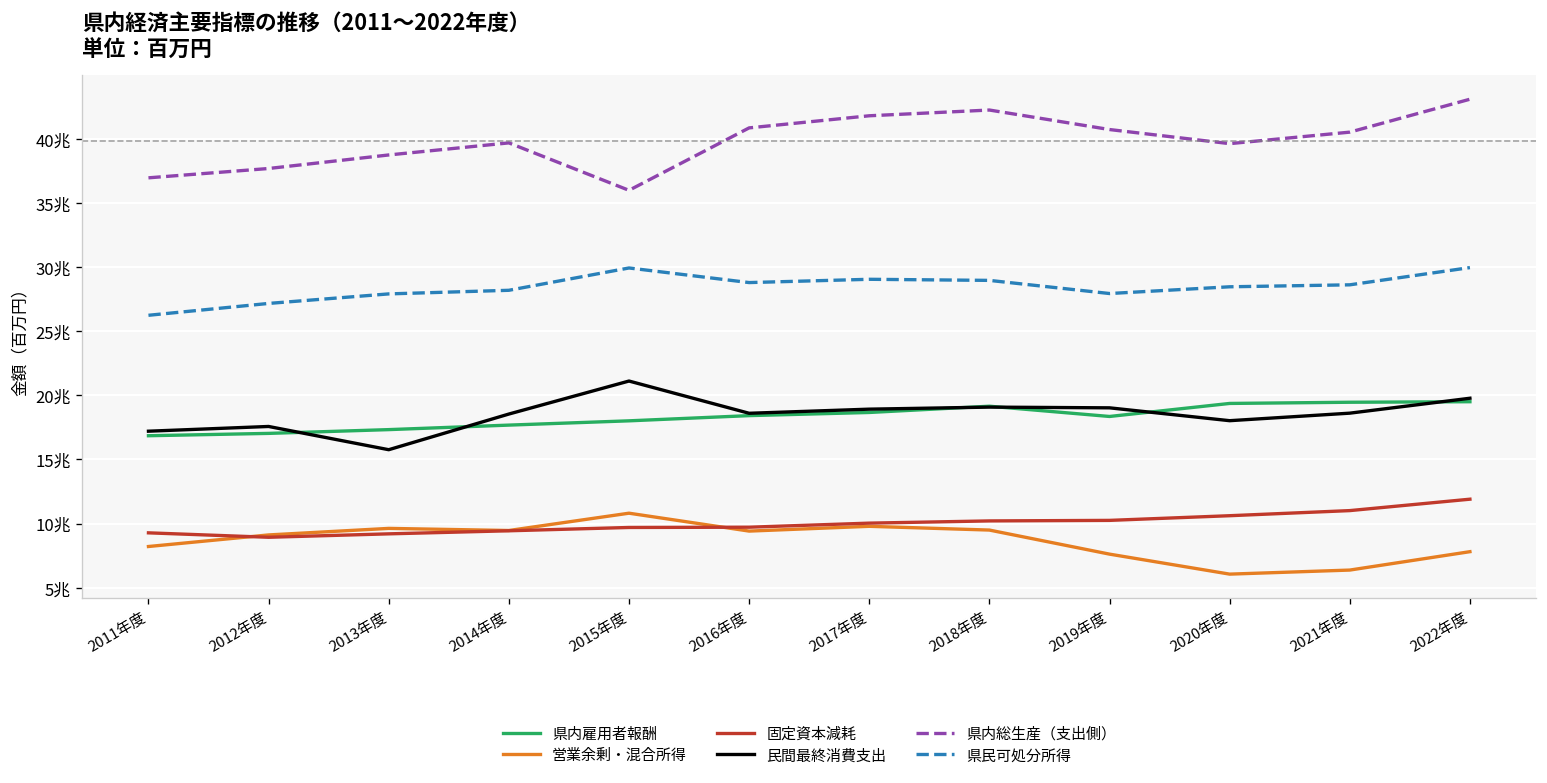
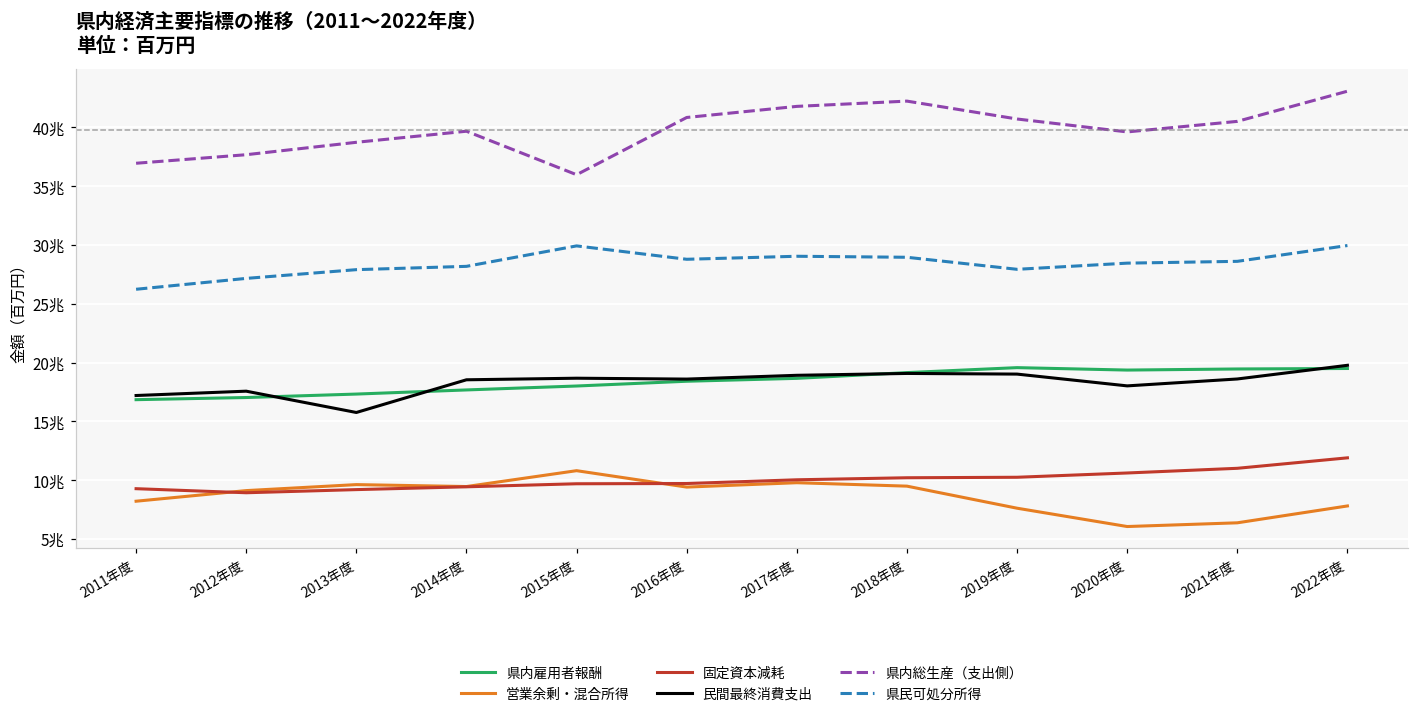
  {
    "県内雇用者報酬": {
      "2011年度": "16.9兆",
      "2012年度": "17.0兆",
      "2013年度": "17.3兆",
      "2014年度": "17.7兆",
      "2015年度": "18.0兆",
      "2017年度": "18.7兆",
-     "2019年度": "18.4兆",
+     "2019年度": "19.6兆",
      "2020年度": "19.4兆",
      "2021年度": "19.5兆",
      "2022年度": "19.5兆"
    },
    "営業余剰・混合所得": {
      "2011年度": "8.2兆",
      "2013年度": "9.6兆",
      "2015年度": "10.8兆",
      "2016年度": "9.4兆",
      "2017年度": "9.8兆",
      "2018年度": "9.5兆",
      "2019年度": "7.6兆",
      "2020年度": "6.1兆",
      "2021年度": "6.4兆",
      "2022年度": "7.8兆"
    },
    "固定資本減耗": {
      "2011年度": "9.3兆",
      "2013年度": "9.2兆",
      "2015年度": "9.7兆",
      "2016年度": "9.7兆",
      "2017年度": "10.0兆",
      "2018年度": "10.2兆",
      "2019年度": "10.3兆",
      "2020年度": "10.6兆",
      "2021年度": "11.0兆",
      "2022年度": "11.9兆"
    },
    "民間最終消費支出": {
      "2011年度": "17.2兆",
      "2012年度": "17.6兆",
      "2013年度": "15.8兆",
      "2014年度": "18.5兆",
-     "2015年度": "21.1兆",
+     "2015年度": "18.7兆",
      "2017年度": "18.9兆",
      "2019年度": "19.0兆",
      "2020年度": "18.0兆",
      "2021年度": "18.6兆",
      "2022年度": "19.8兆"
    },
    "県内総生産（支出側）": {
      "2011年度": "37.0兆",
      "2012年度": "37.7兆",
      "2013年度": "38.7兆",
      "2014年度": "39.7兆",
      "2015年度": "36.0兆",
      "2016年度": "40.8兆",
      "2017年度": "41.8兆",
      "2018年度": "42.2兆",
      "2019年度": "40.7兆",
      "2020年度": "39.6兆",
      "2021年度": "40.5兆",
      "2022年度": "43.1兆"
    },
    "県民可処分所得": {
      "2011年度": "26.2兆",
      "2012年度": "27.2兆",
      "2013年度": "27.9兆",
      "2014年度": "28.2兆",
      "2015年度": "29.9兆",
      "2016年度": "28.8兆",
      "2017年度": "29.0兆",
      "2018年度": "29.0兆",
      "2019年度": "27.9兆",
      "2020年度": "28.5兆",
      "2021年度": "28.6兆",
      "2022年度": "30.0兆"
    }
  }
